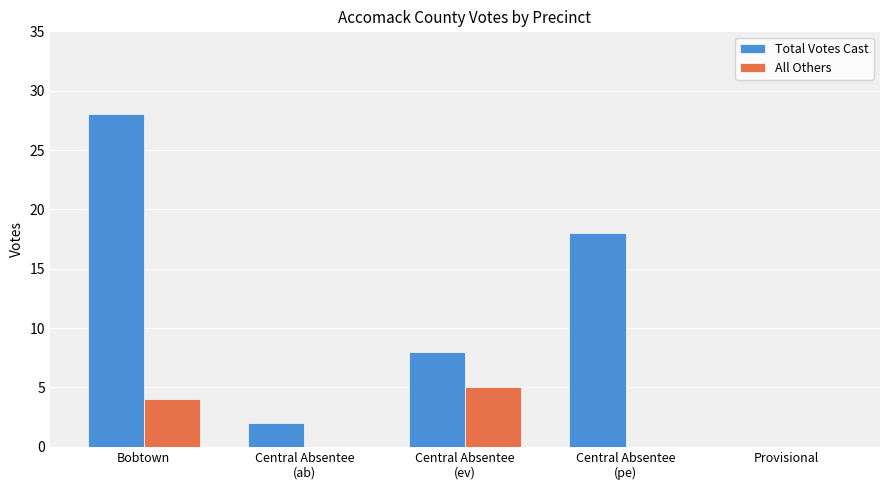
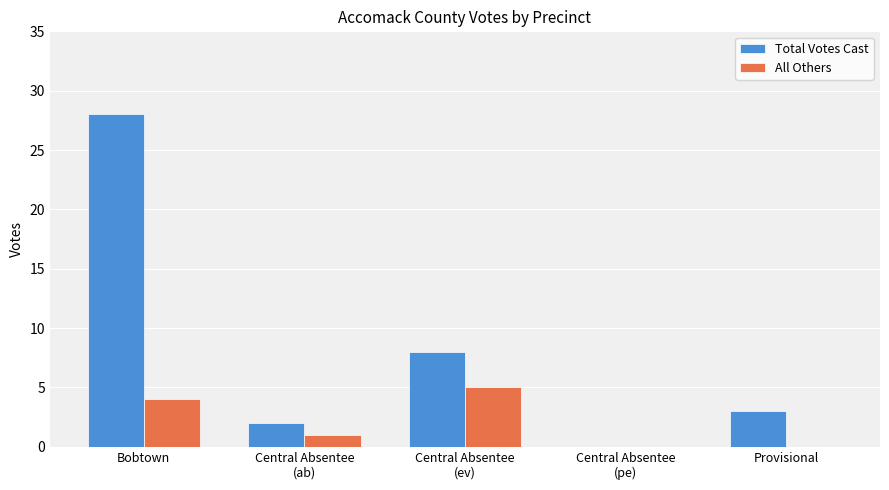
  {
    "Total Votes Cast": {
      "Bobtown": 28,
      "Central Absentee (ab)": 2,
      "Central Absentee (ev)": 8,
-     "Central Absentee (pe)": 18,
-     "Provisional": 0
+     "Central Absentee (pe)": 0,
+     "Provisional": 3
    },
    "All Others": {
      "Bobtown": 4,
-     "Central Absentee (ab)": 0,
+     "Central Absentee (ab)": 1,
      "Central Absentee (ev)": 5,
      "Central Absentee (pe)": 0,
      "Provisional": 0
    }
  }
